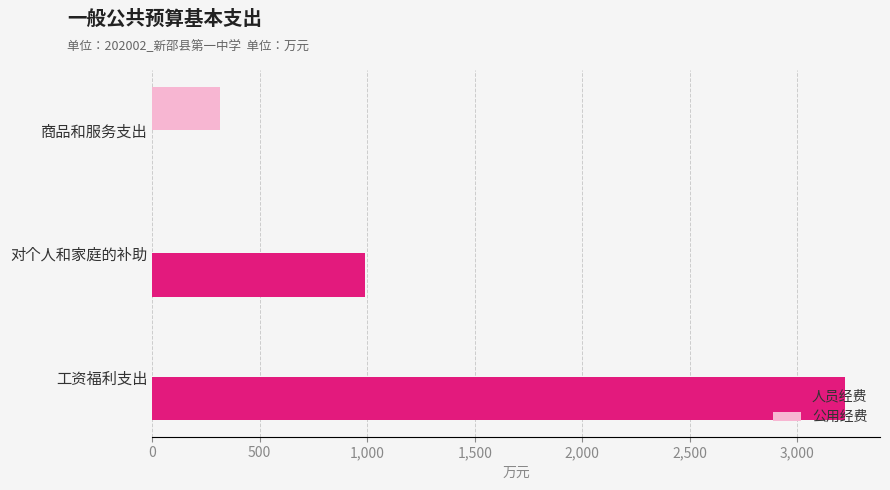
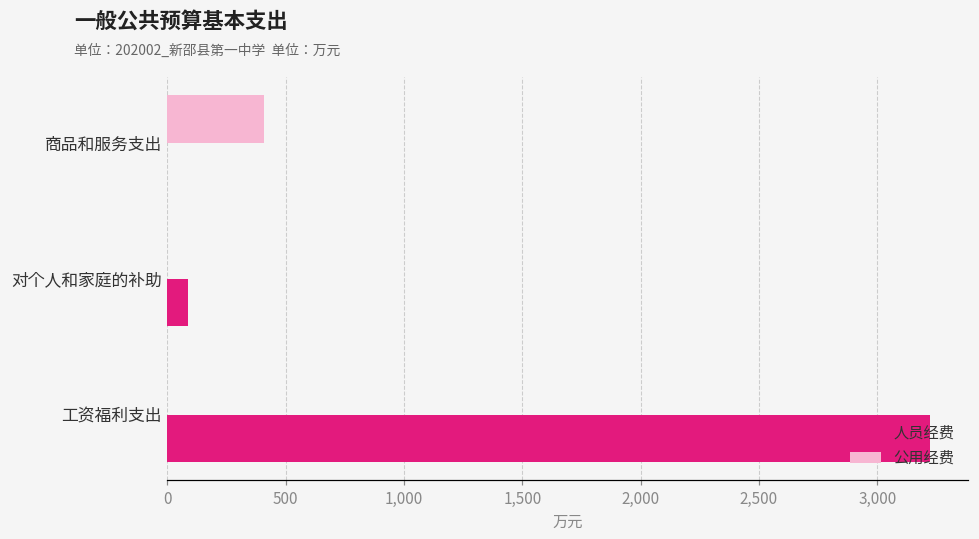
  {
    "人员经费": {
      "商品和服务支出": "0",
-     "对个人和家庭的补助": "990",
+     "对个人和家庭的补助": "90",
      "工资福利支出": "3,220"
    },
    "公用经费": {
-     "商品和服务支出": "310",
+     "商品和服务支出": "410",
      "对个人和家庭的补助": "0",
      "工资福利支出": "0"
    }
  }
